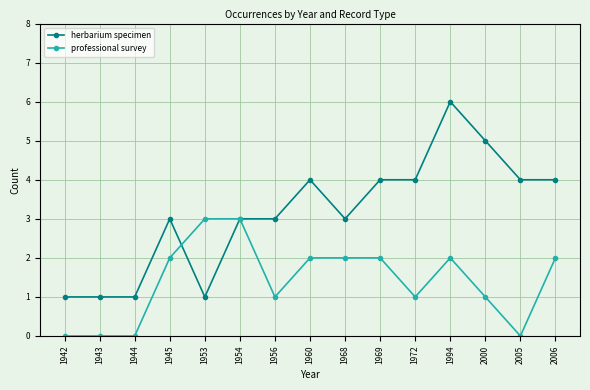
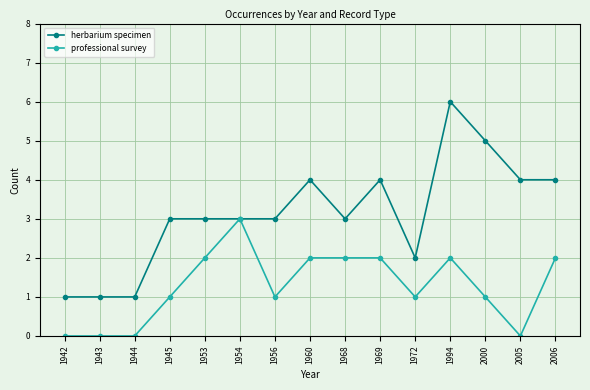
  {
    "herbarium specimen": {
      "1942": 1,
      "1943": 1,
      "1944": 1,
      "1945": 3,
-     "1953": 1,
+     "1953": 3,
      "1956": 3,
      "1960": 4,
      "1968": 3,
      "1969": 4,
-     "1972": 4,
+     "1972": 2,
      "1994": 6,
      "2000": 5,
      "2005": 4,
      "2006": 4
    },
    "professional survey": {
      "1942": 0,
      "1943": 0,
      "1944": 0,
-     "1945": 2,
-     "1953": 3,
+     "1945": 1,
+     "1953": 2,
      "1956": 1,
      "1960": 2,
      "1968": 2,
      "1969": 2,
      "1972": 1,
      "1994": 2,
      "2000": 1,
      "2005": 0,
      "2006": 2
    }
  }
